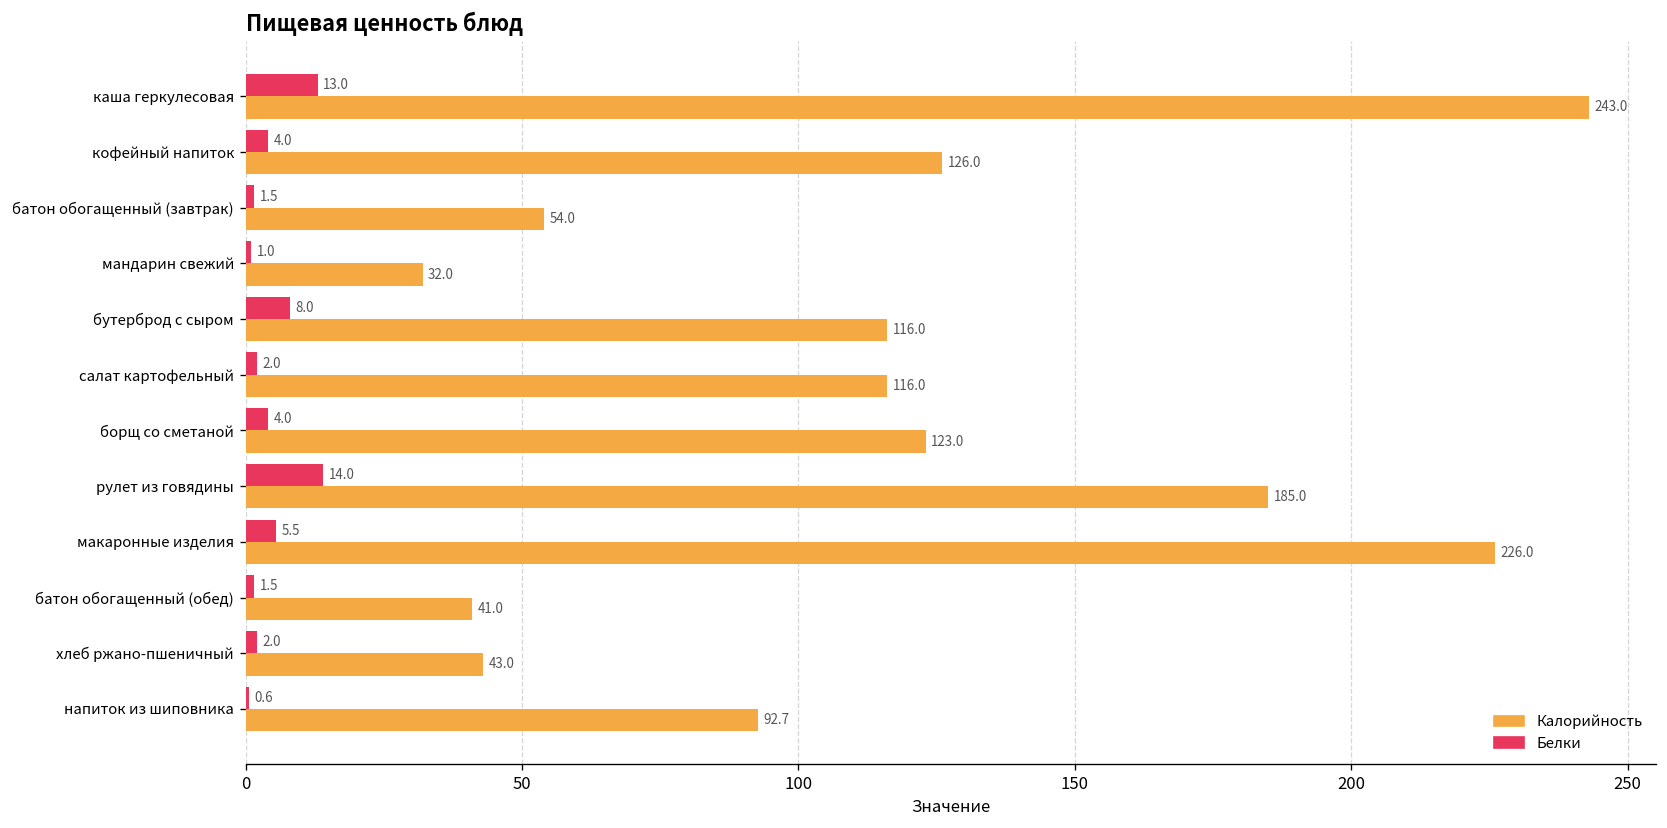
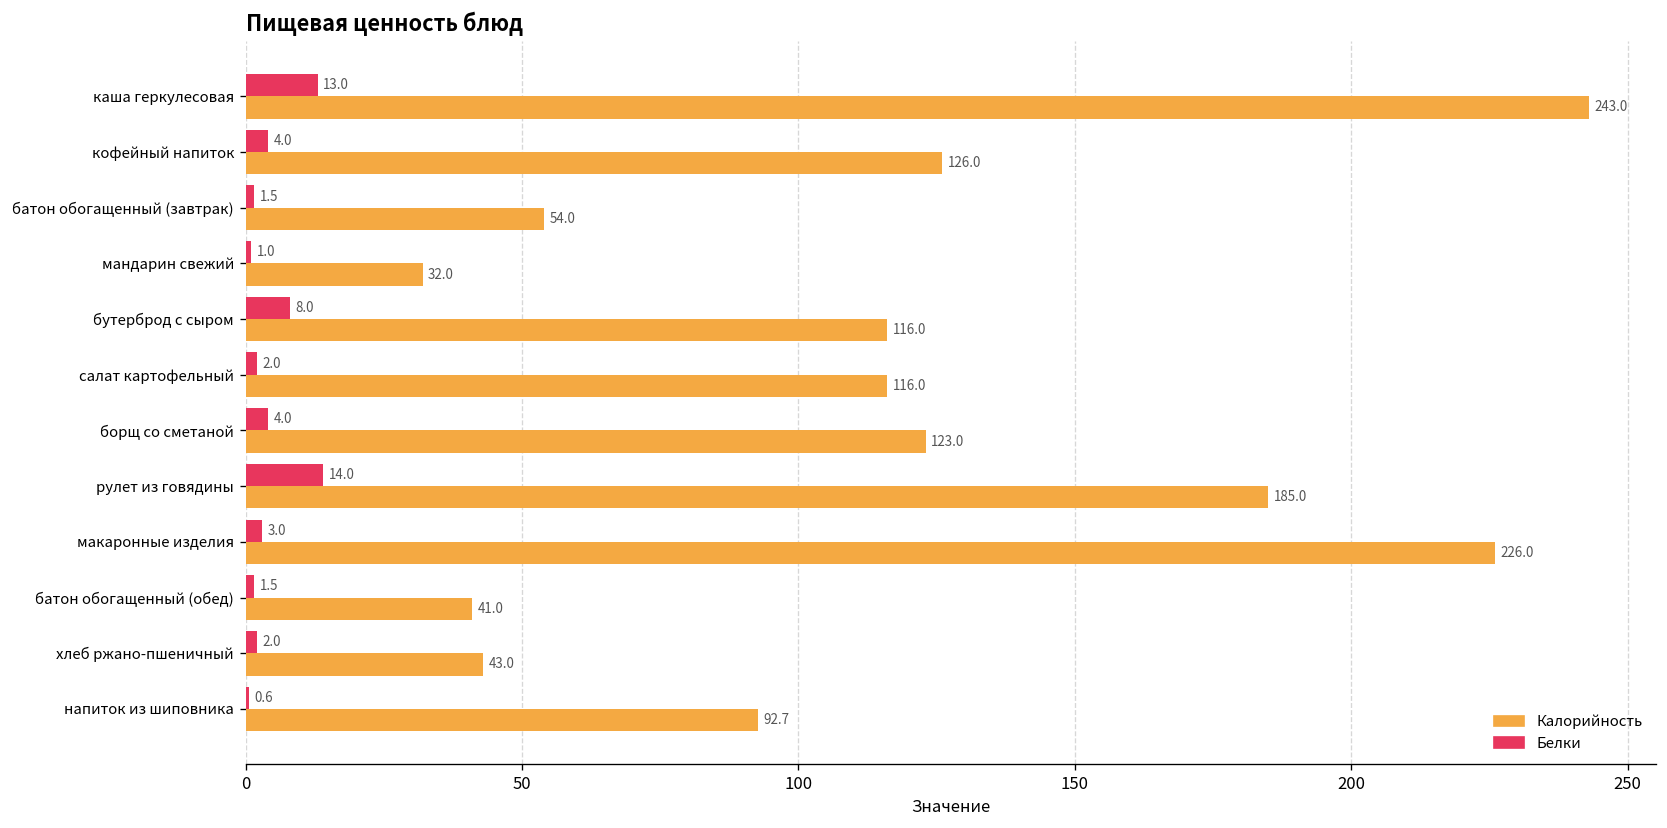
  {
    "Калорийность": {
      "каша геркулесовая": 243.0,
      "кофейный напиток": 126.0,
      "батон обогащенный (завтрак)": 54.0,
      "мандарин свежий": 32.0,
      "бутерброд с сыром": 116.0,
      "салат картофельный": 116.0,
      "борщ со сметаной": 123.0,
      "рулет из говядины": 185.0,
      "макаронные изделия": 226.0,
      "батон обогащенный (обед)": 41.0,
      "хлеб ржано-пшеничный": 43.0,
      "напиток из шиповника": 92.7
    },
    "Белки": {
      "каша геркулесовая": 13.0,
      "кофейный напиток": 4.0,
      "батон обогащенный (завтрак)": 1.5,
      "мандарин свежий": 1.0,
      "бутерброд с сыром": 8.0,
      "салат картофельный": 2.0,
      "борщ со сметаной": 4.0,
      "рулет из говядины": 14.0,
-     "макаронные изделия": 5.5,
+     "макаронные изделия": 3.0,
      "батон обогащенный (обед)": 1.5,
      "хлеб ржано-пшеничный": 2.0,
      "напиток из шиповника": 0.6
    }
  }
